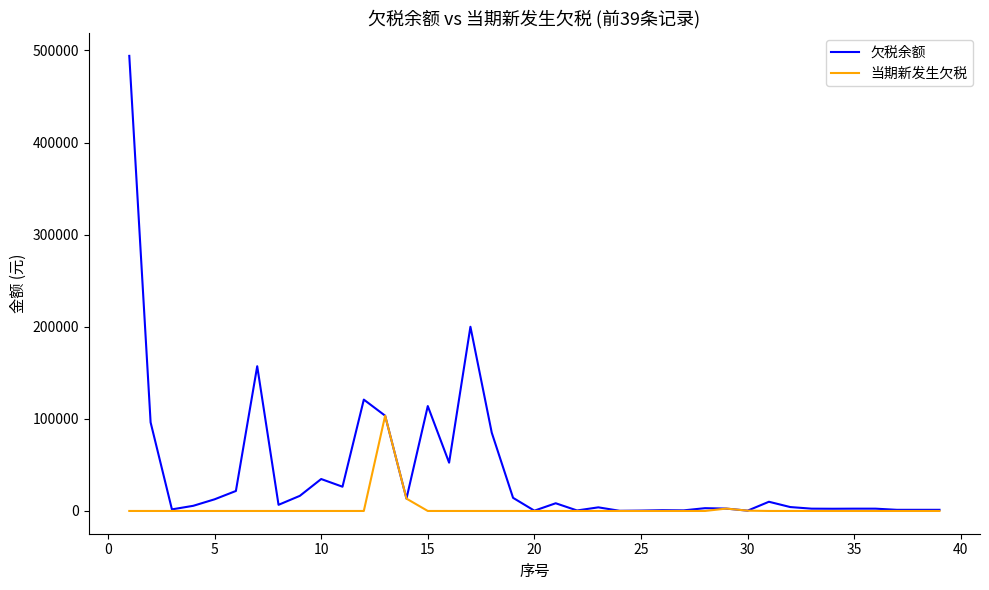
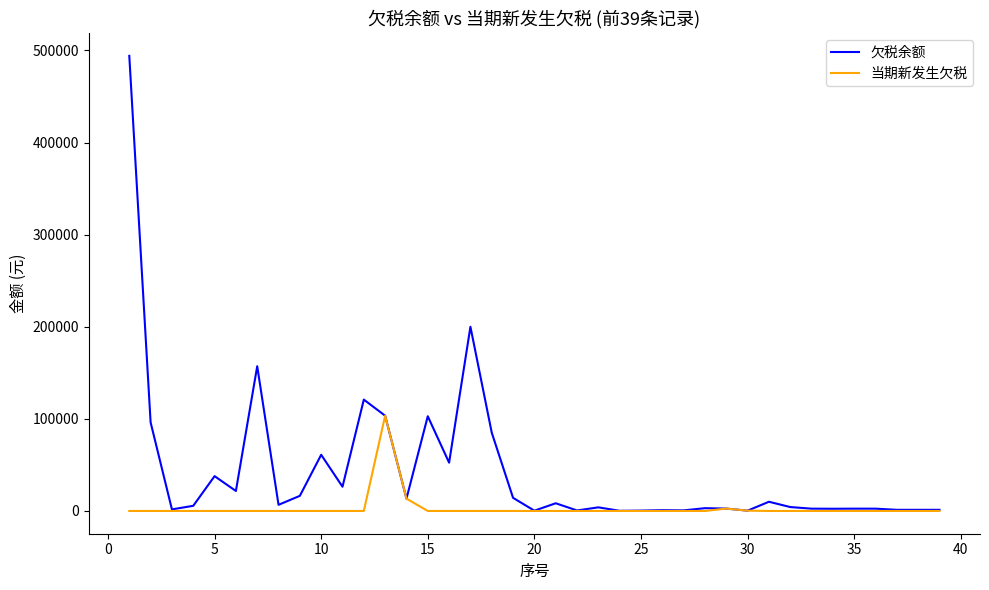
  {
    "欠税余额": {
-     "5": 10000,
-     "10": 30000,
-     "15": 110000
+     "5": 40000,
+     "10": 60000,
+     "15": 100000
    },
    "当期新发生欠税": {
      "5": 0,
      "10": 0,
      "15": 0
    }
  }
